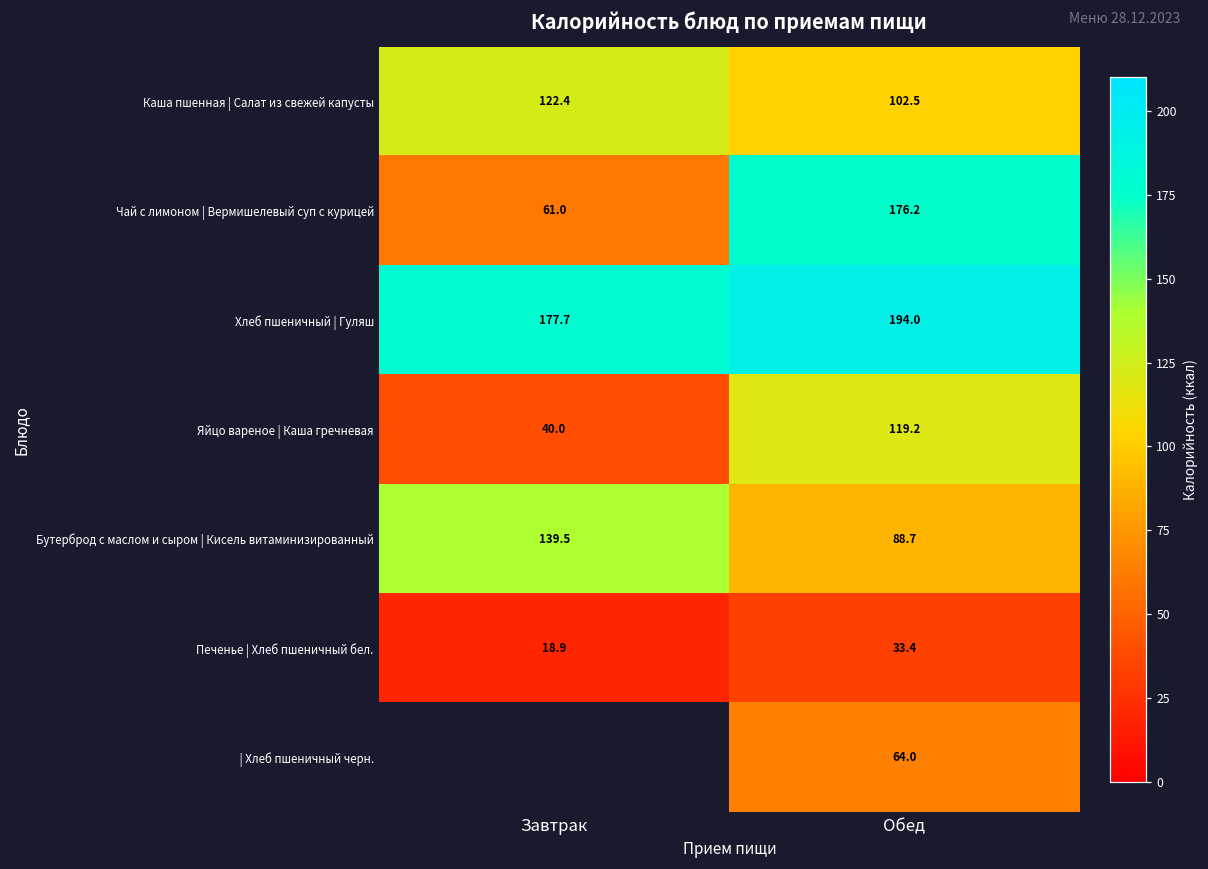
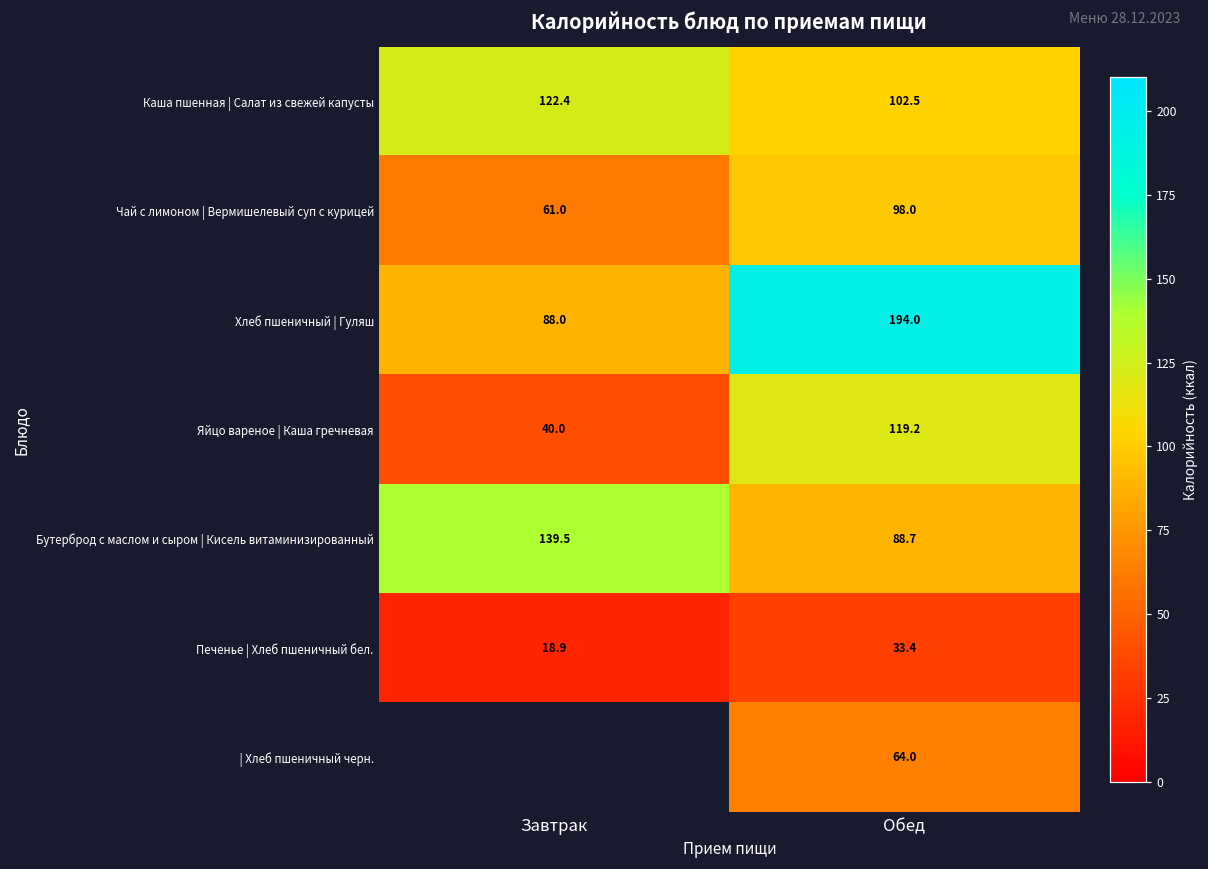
  {
    "Каша пшенная | Салат из свежей капусты": {
      "Завтрак": 122.4,
      "Обед": 102.5
    },
    "Чай с лимоном | Вермишелевый суп с курицей": {
      "Завтрак": 61.0,
-     "Обед": 176.2
+     "Обед": 98.0
    },
    "Хлеб пшеничный | Гуляш": {
-     "Завтрак": 177.7,
+     "Завтрак": 88.0,
      "Обед": 194.0
    },
    "Яйцо вареное | Каша гречневая": {
      "Завтрак": 40.0,
      "Обед": 119.2
    },
    "Бутерброд с маслом и сыром | Кисель витаминизированный": {
      "Завтрак": 139.5,
      "Обед": 88.7
    },
    "Печенье | Хлеб пшеничный бел.": {
      "Завтрак": 18.9,
      "Обед": 33.4
    },
    "| Хлеб пшеничный черн.": {
      "Обед": 64.0
    }
  }
